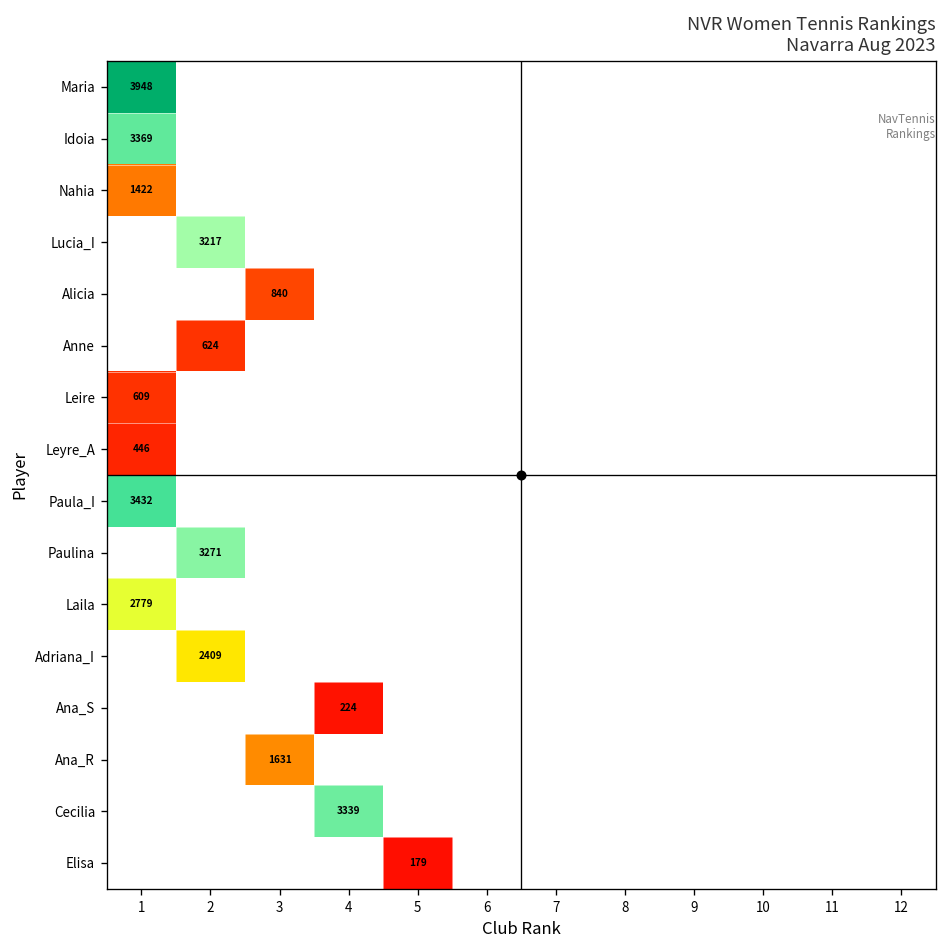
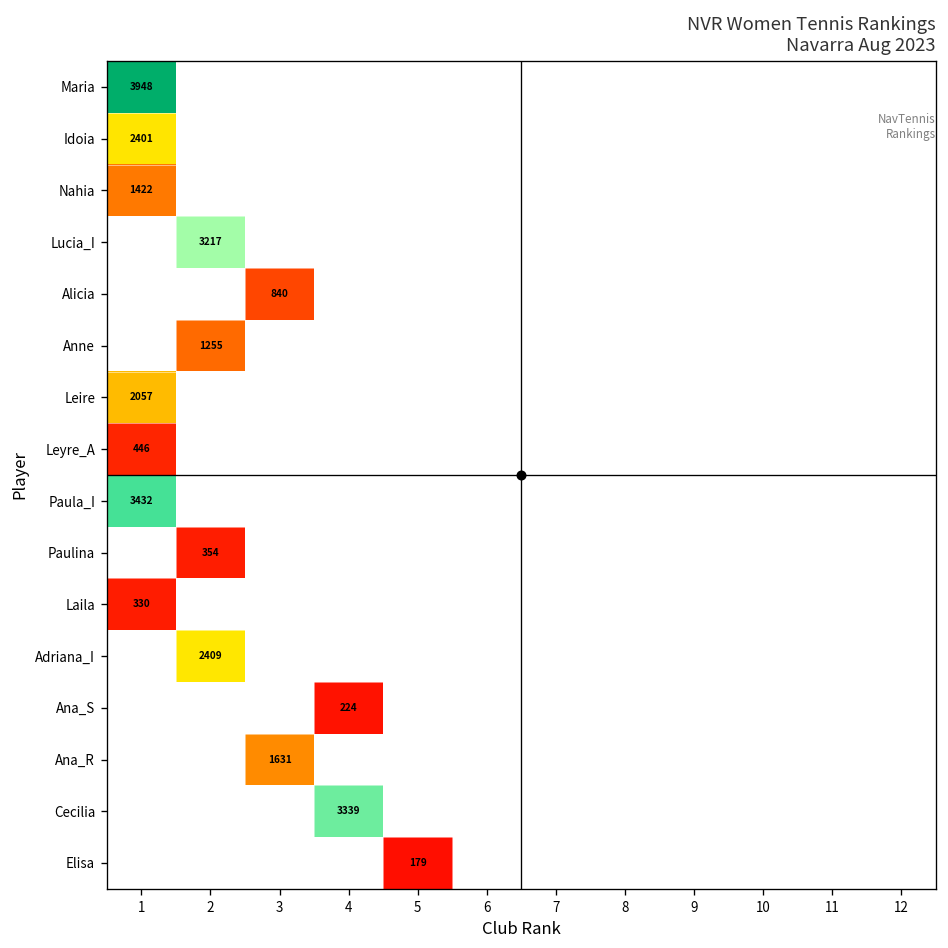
  {
    "Maria": {
      "1": 3948
    },
    "Idoia": {
-     "1": 3369
+     "1": 2401
    },
    "Nahia": {
      "1": 1422
    },
    "Lucia_I": {
      "2": 3217
    },
    "Alicia": {
      "3": 840
    },
    "Anne": {
-     "2": 624
+     "2": 1255
    },
    "Leire": {
-     "1": 609
+     "1": 2057
    },
    "Leyre_A": {
      "1": 446
    },
    "Paula_I": {
      "1": 3432
    },
    "Paulina": {
-     "2": 3271
+     "2": 354
    },
    "Laila": {
-     "1": 2779
+     "1": 330
    },
    "Adriana_I": {
      "2": 2409
    },
    "Ana_S": {
      "4": 224
    },
    "Ana_R": {
      "3": 1631
    },
    "Cecilia": {
      "4": 3339
    },
    "Elisa": {
      "5": 179
    }
  }
